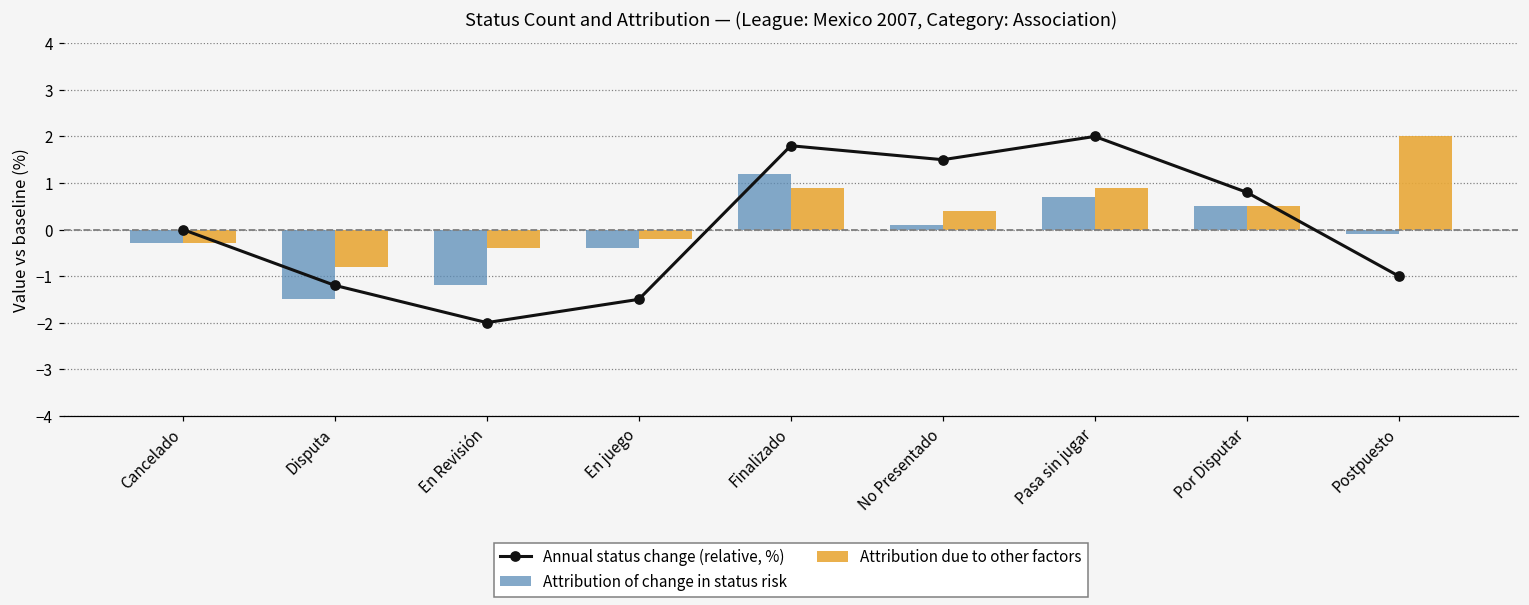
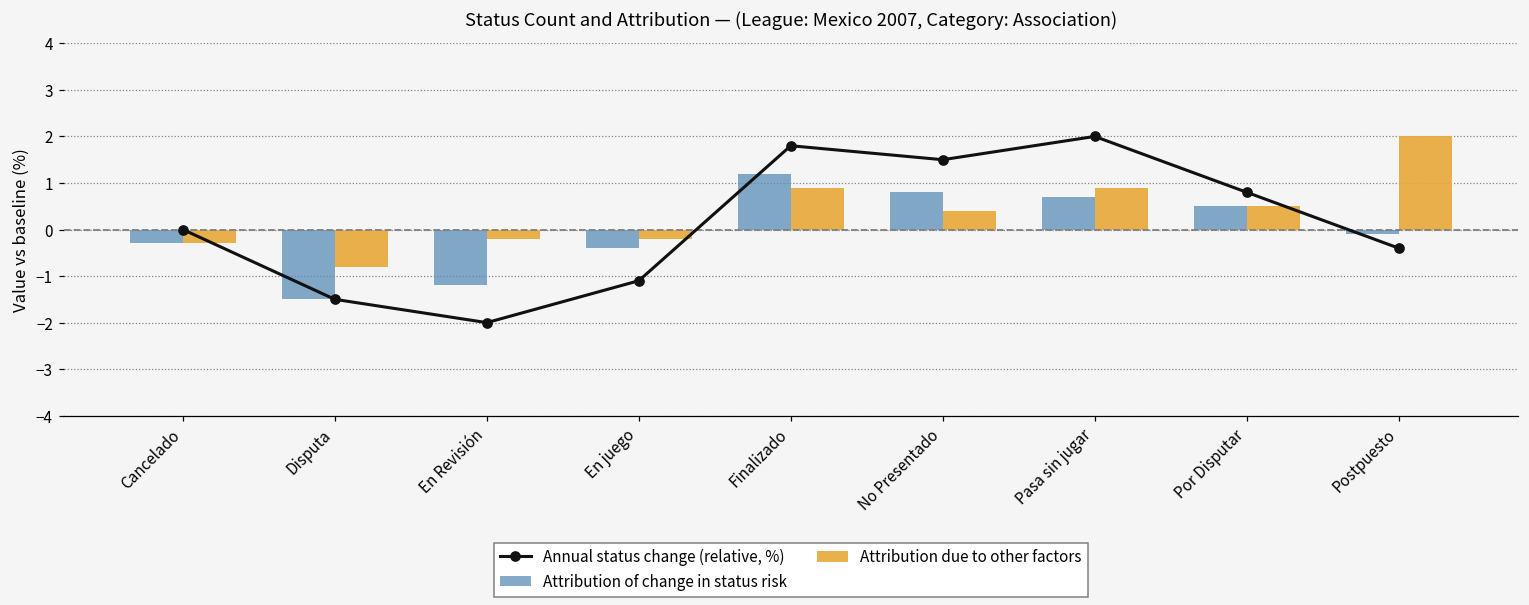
  {
    "Attribution of change in status risk": {
      "Cancelado": -0.3,
      "Disputa": -1.5,
      "En Revisión": -1.2,
      "En juego": -0.4,
      "Finalizado": 1.2,
-     "No Presentado": 0.1,
+     "No Presentado": 0.8,
      "Pasa sin jugar": 0.7,
      "Por Disputar": 0.5,
      "Postpuesto": -0.1
    },
    "Annual status change (relative, %)": {
      "Cancelado": 0.0,
-     "Disputa": -1.2,
+     "Disputa": -1.5,
      "En Revisión": -2.0,
-     "En juego": -1.5,
+     "En juego": -1.1,
      "Finalizado": 1.8,
      "No Presentado": 1.5,
      "Pasa sin jugar": 2.0,
      "Por Disputar": 0.8,
-     "Postpuesto": -1.0
+     "Postpuesto": -0.4
    },
    "Attribution due to other factors": {
      "Cancelado": -0.3,
      "Disputa": -0.8,
-     "En Revisión": -0.4,
+     "En Revisión": -0.2,
      "En juego": -0.2,
      "Finalizado": 0.9,
      "No Presentado": 0.4,
      "Pasa sin jugar": 0.9,
      "Por Disputar": 0.5,
      "Postpuesto": 2.0
    }
  }
